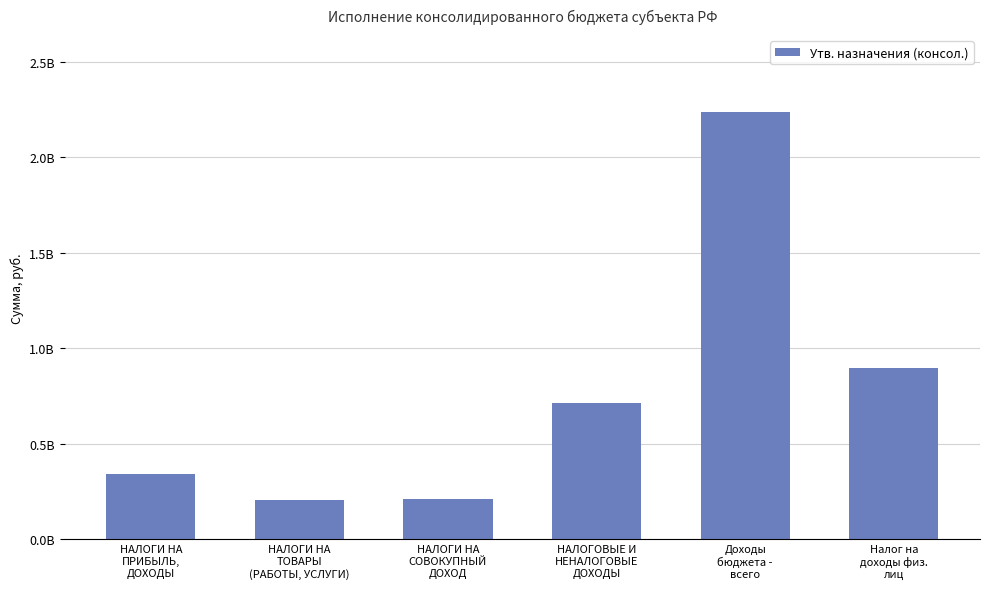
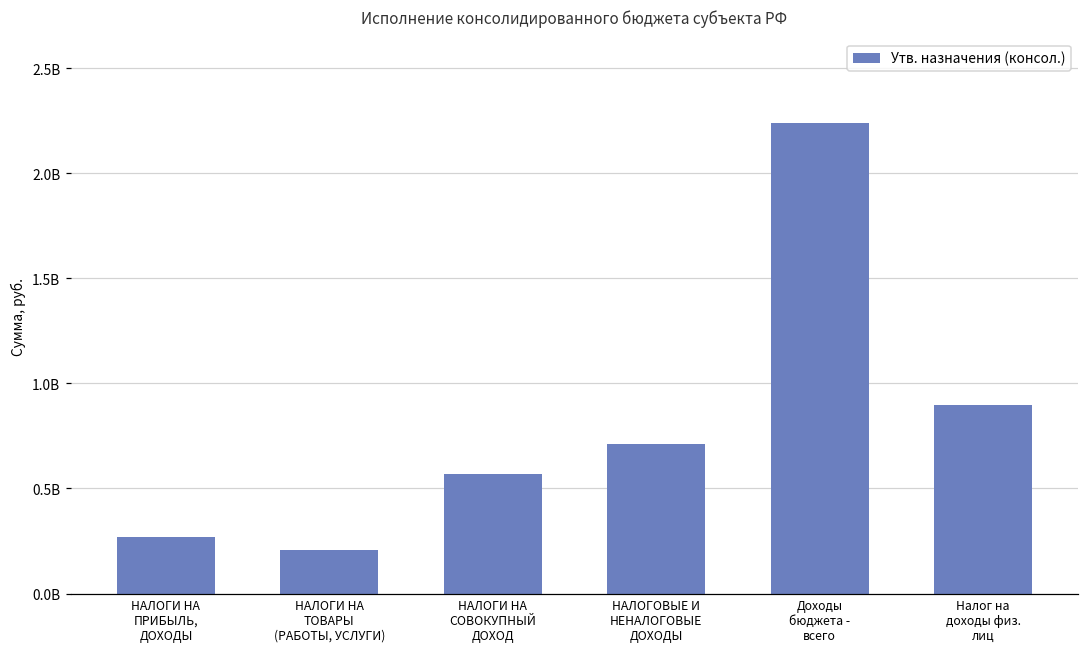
  {
-   "НАЛОГИ НА ПРИБЫЛЬ, ДОХОДЫ": 340000000,
+   "НАЛОГИ НА ПРИБЫЛЬ, ДОХОДЫ": 270000000,
    "НАЛОГИ НА ТОВАРЫ (РАБОТЫ, УСЛУГИ)": 210000000,
-   "НАЛОГИ НА СОВОКУПНЫЙ ДОХОД": 210000000,
+   "НАЛОГИ НА СОВОКУПНЫЙ ДОХОД": 570000000,
    "НАЛОГОВЫЕ И НЕНАЛОГОВЫЕ ДОХОДЫ": 710000000,
    "Доходы бюджета - всего": 2240000000,
    "Налог на доходы физ. лиц": 900000000
  }
